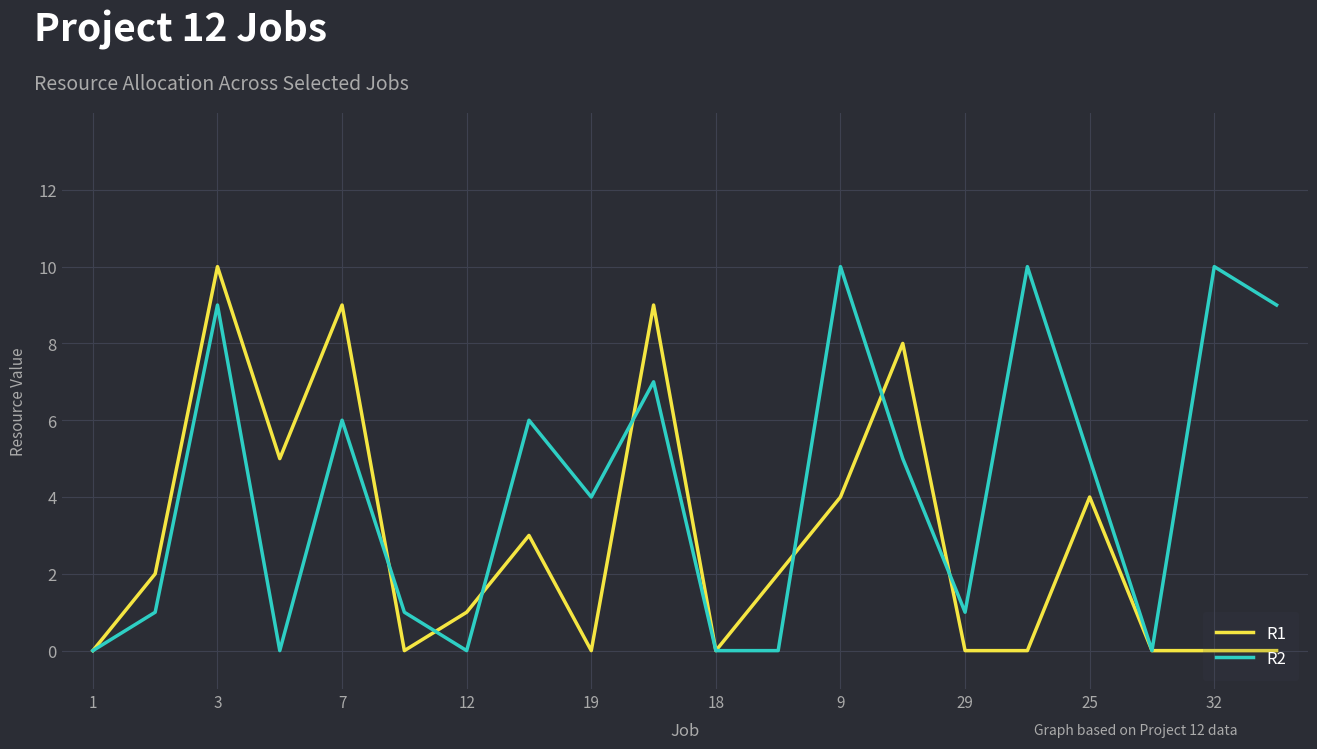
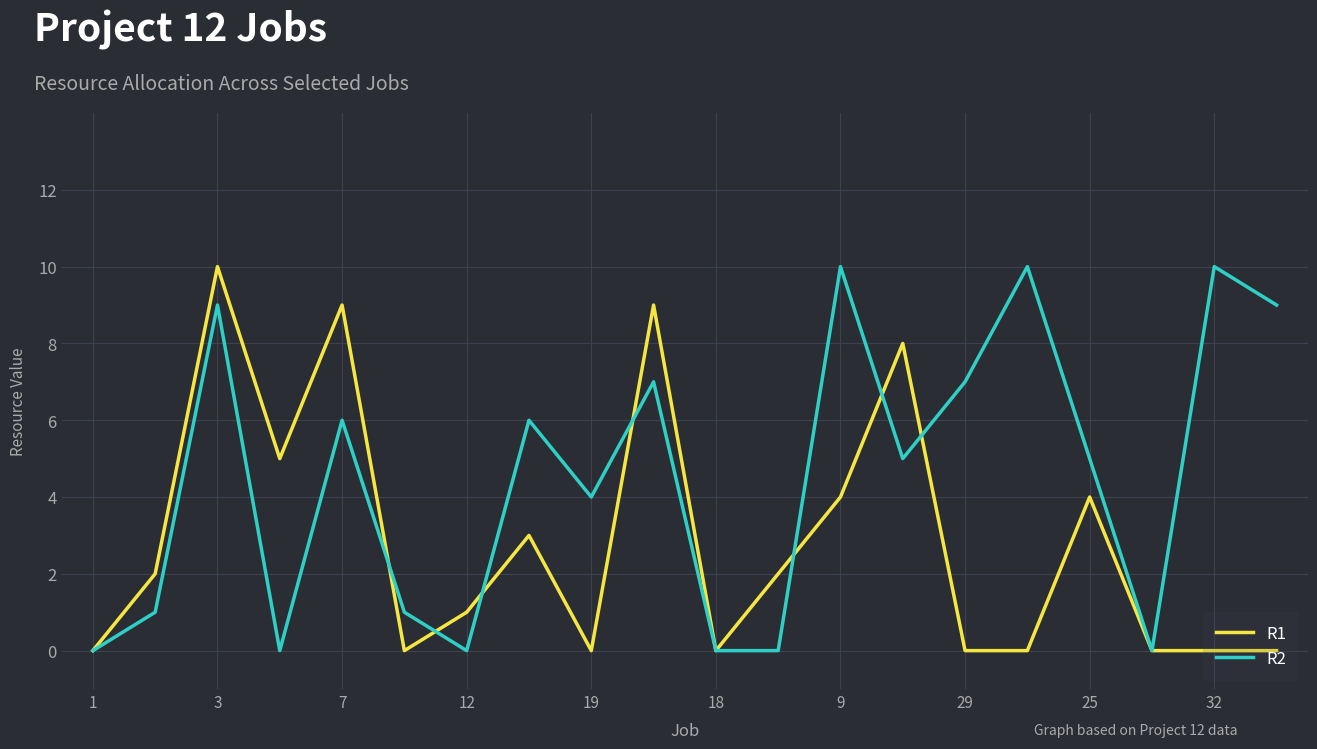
  {
    "R1": {
      "12": 1,
      "29": 0,
      "25": 4
    },
    "R2": {
      "12": 0,
-     "29": 1,
+     "29": 7,
      "25": 5,
      "32": 10
    }
  }
